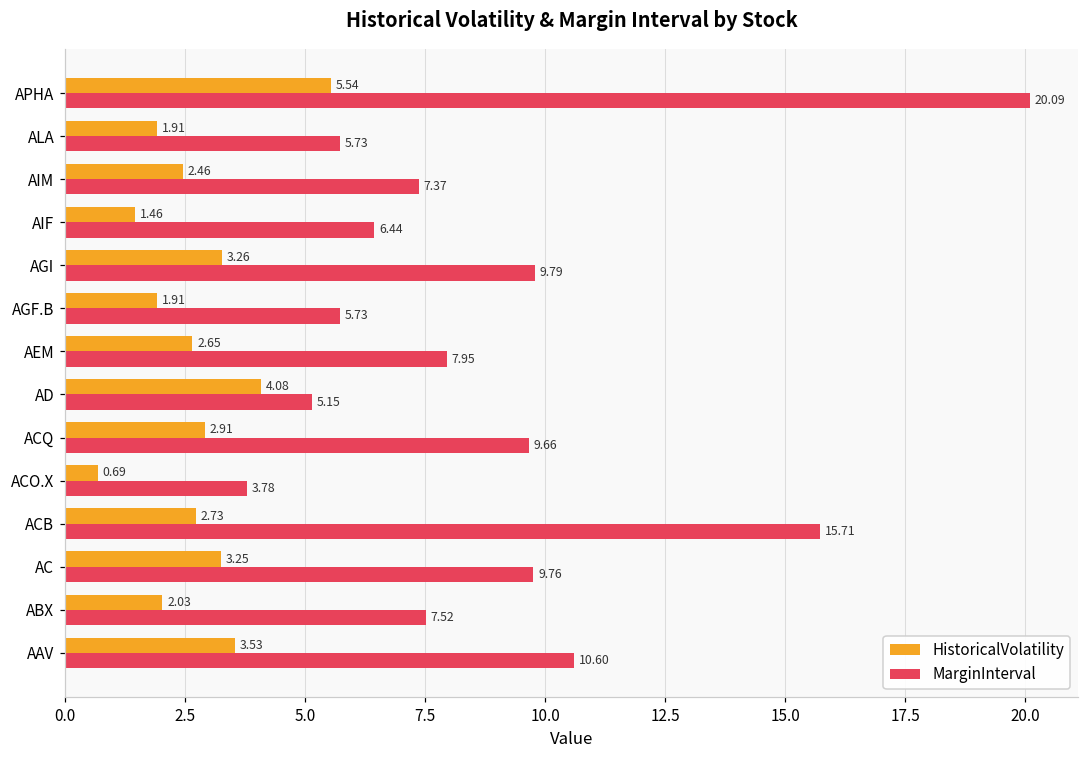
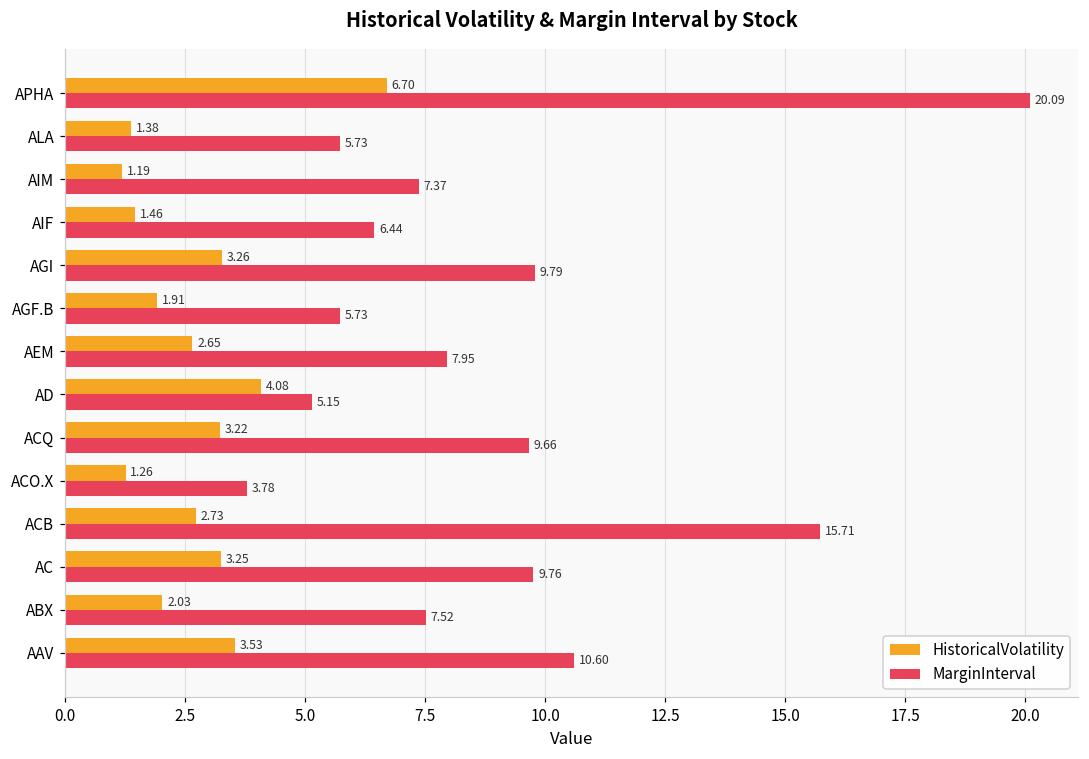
  {
    "HistoricalVolatility": {
-     "APHA": 5.54,
-     "ALA": 1.91,
-     "AIM": 2.46,
+     "APHA": 6.70,
+     "ALA": 1.38,
+     "AIM": 1.19,
      "AIF": 1.46,
      "AGI": 3.26,
      "AGF.B": 1.91,
      "AEM": 2.65,
      "AD": 4.08,
-     "ACQ": 2.91,
-     "ACO.X": 0.69,
+     "ACQ": 3.22,
+     "ACO.X": 1.26,
      "ACB": 2.73,
      "AC": 3.25,
      "ABX": 2.03,
      "AAV": 3.53
    },
    "MarginInterval": {
      "APHA": 20.09,
      "ALA": 5.73,
      "AIM": 7.37,
      "AIF": 6.44,
      "AGI": 9.79,
      "AGF.B": 5.73,
      "AEM": 7.95,
      "AD": 5.15,
      "ACQ": 9.66,
      "ACO.X": 3.78,
      "ACB": 15.71,
      "AC": 9.76,
      "ABX": 7.52,
      "AAV": 10.60
    }
  }
